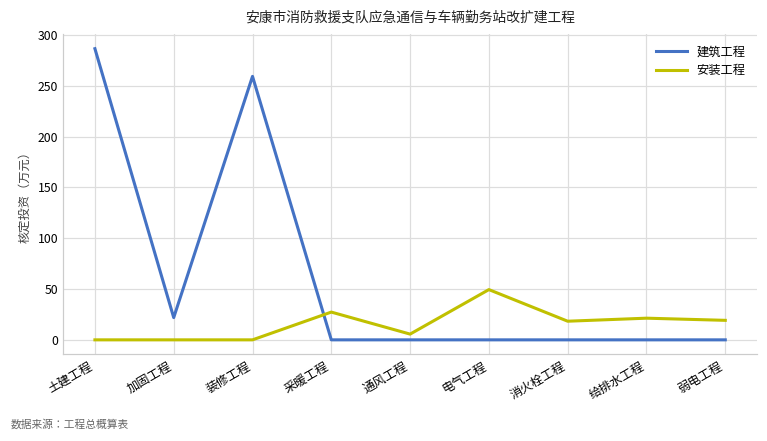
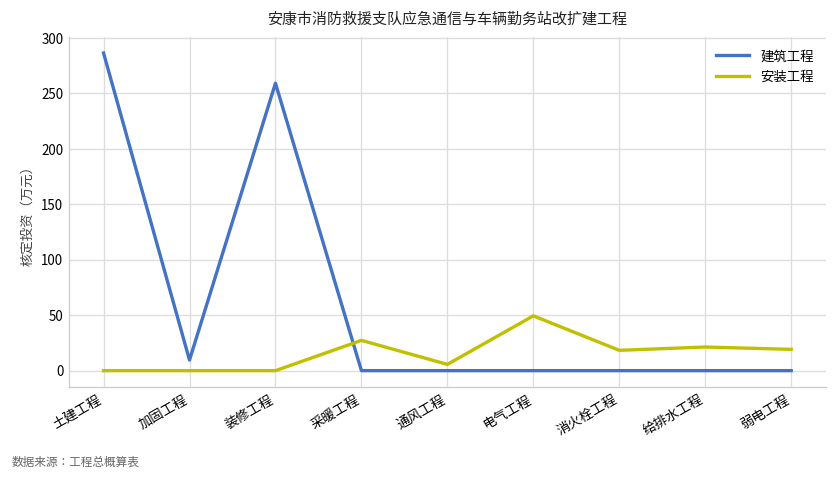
  {
    "建筑工程": {
      "土建工程": 290,
-     "加固工程": 20,
+     "加固工程": 10,
      "装修工程": 260,
      "采暖工程": 0,
      "通风工程": 0,
      "电气工程": 0,
      "消火栓工程": 0,
      "给排水工程": 0,
      "弱电工程": 0
    },
    "安装工程": {
      "土建工程": 0,
      "加固工程": 0,
      "装修工程": 0,
      "采暖工程": 30,
      "通风工程": 10,
      "电气工程": 50,
      "消火栓工程": 20,
      "给排水工程": 20,
      "弱电工程": 20
    }
  }
